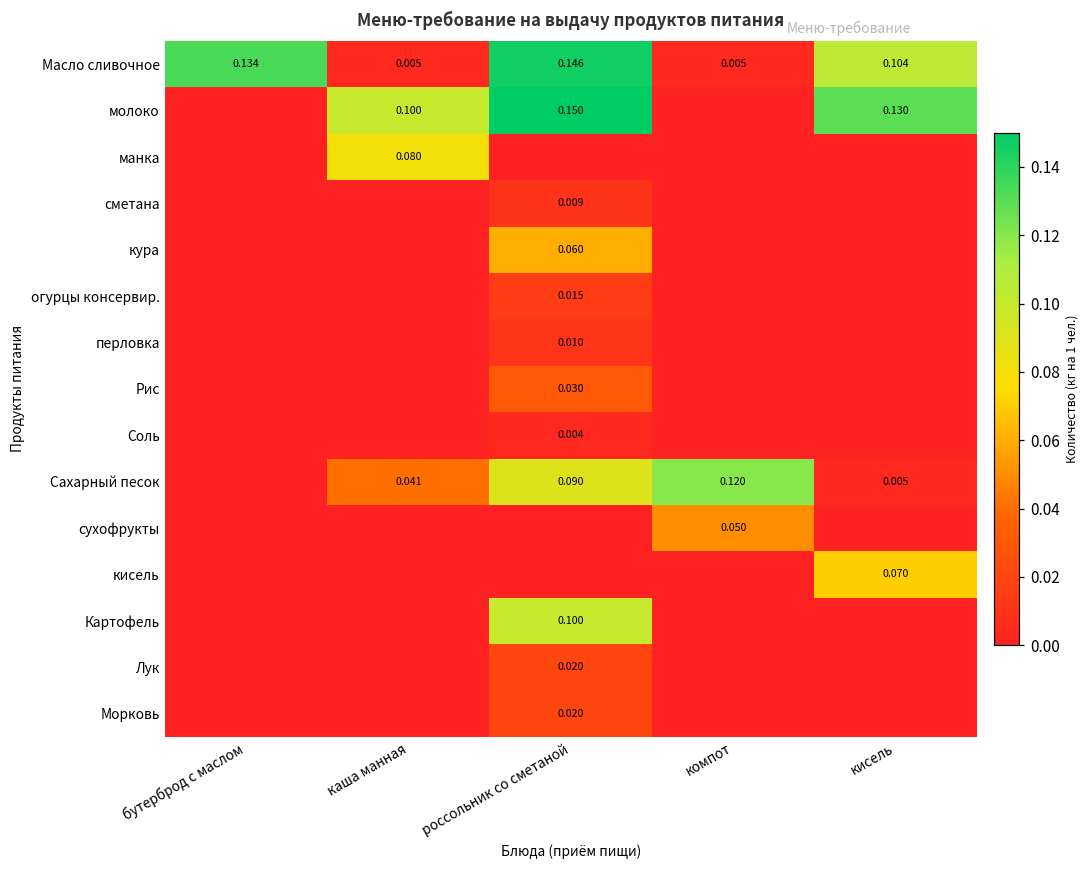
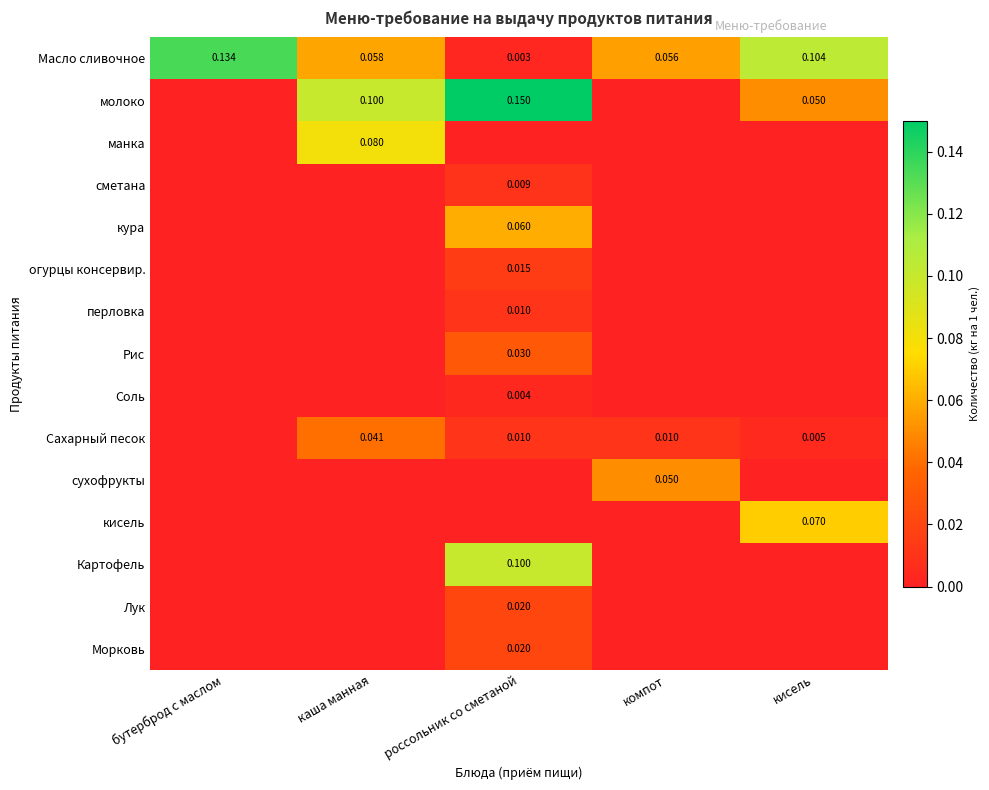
  {
    "Масло сливочное": {
      "бутерброд с маслом": 0.134,
-     "каша манная": 0.005,
-     "россольник со сметаной": 0.146,
-     "компот": 0.005,
+     "каша манная": 0.058,
+     "россольник со сметаной": 0.003,
+     "компот": 0.056,
      "кисель": 0.104
    },
    "молоко": {
      "каша манная": 0.100,
      "россольник со сметаной": 0.150,
-     "кисель": 0.130
+     "кисель": 0.050
    },
    "манка": {
      "каша манная": 0.080
    },
    "сметана": {
      "россольник со сметаной": 0.009
    },
    "кура": {
      "россольник со сметаной": 0.060
    },
    "огурцы консервир.": {
      "россольник со сметаной": 0.015
    },
    "перловка": {
      "россольник со сметаной": 0.010
    },
    "Рис": {
      "россольник со сметаной": 0.030
    },
    "Соль": {
      "россольник со сметаной": 0.004
    },
    "Сахарный песок": {
      "каша манная": 0.041,
-     "россольник со сметаной": 0.090,
-     "компот": 0.120,
+     "россольник со сметаной": 0.010,
+     "компот": 0.010,
      "кисель": 0.005
    },
    "сухофрукты": {
      "компот": 0.050
    },
    "кисель": {
      "кисель": 0.070
    },
    "Картофель": {
      "россольник со сметаной": 0.100
    },
    "Лук": {
      "россольник со сметаной": 0.020
    },
    "Морковь": {
      "россольник со сметаной": 0.020
    }
  }
